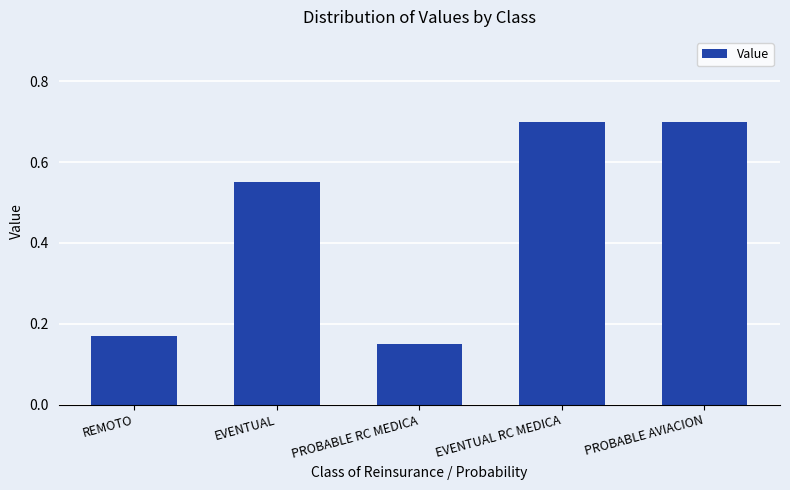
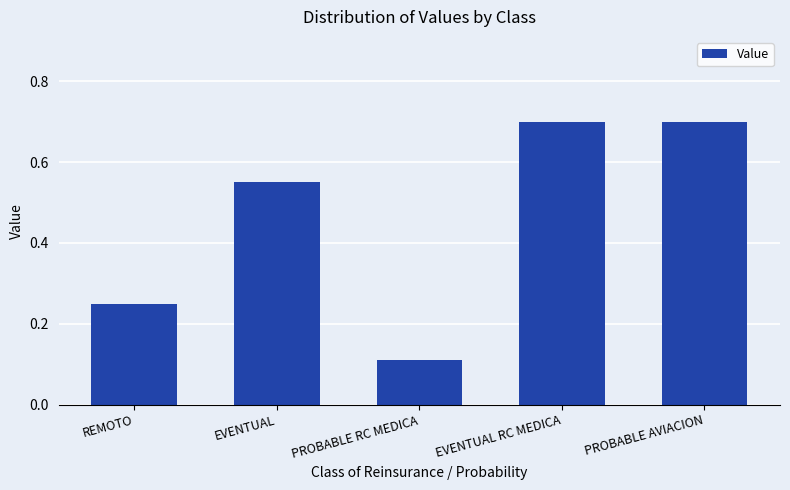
  {
-   "REMOTO": 0.17,
+   "REMOTO": 0.25,
    "EVENTUAL": 0.55,
-   "PROBABLE RC MEDICA": 0.15,
+   "PROBABLE RC MEDICA": 0.11,
    "EVENTUAL RC MEDICA": 0.70,
    "PROBABLE AVIACION": 0.70
  }
